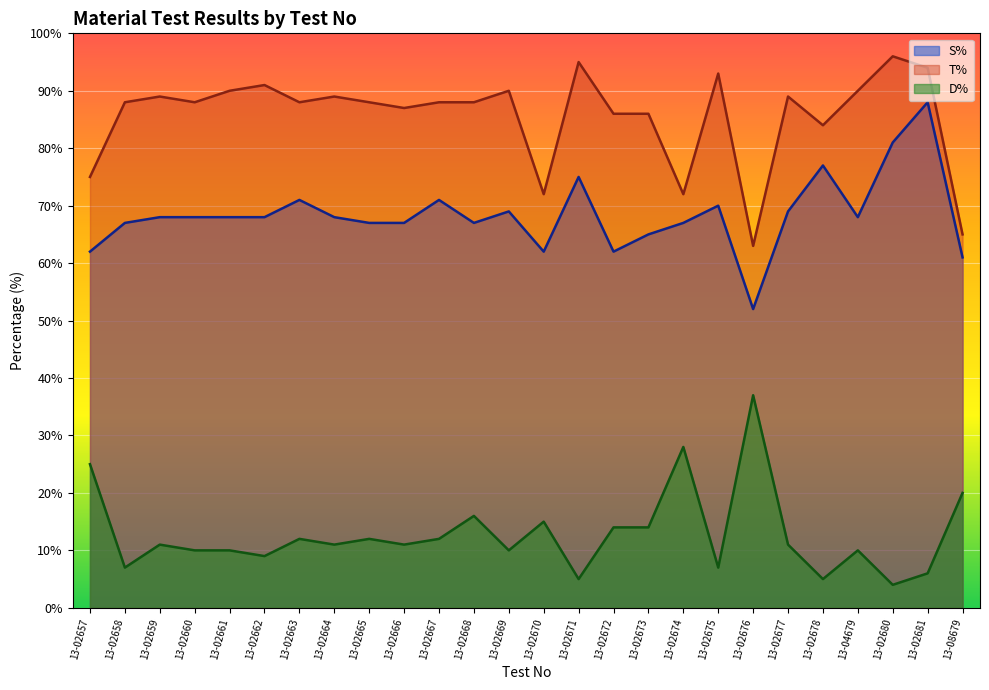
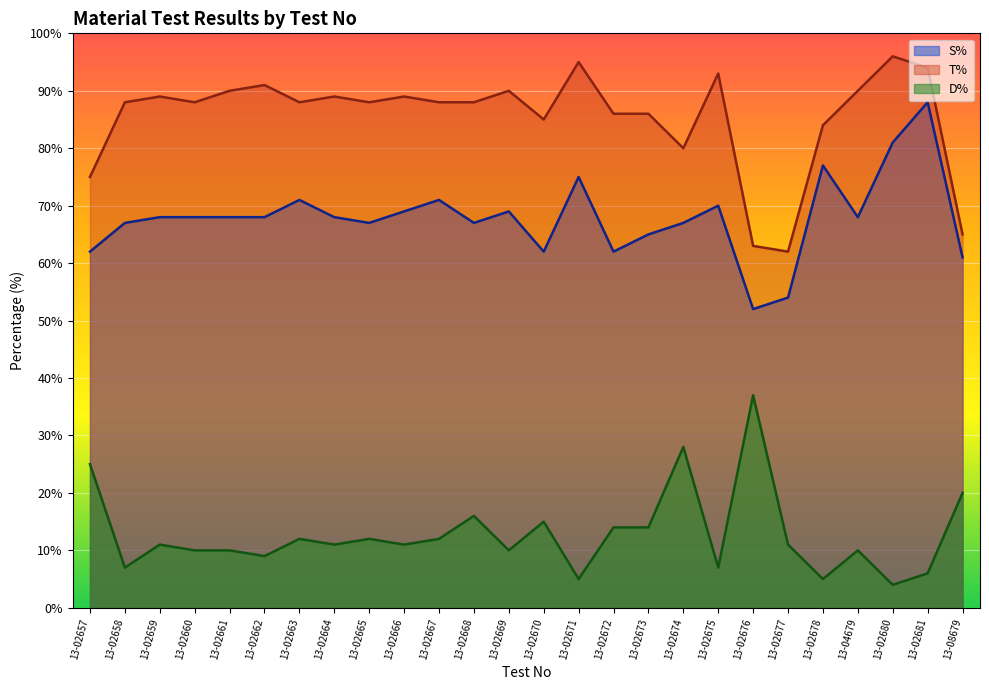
  {
    "S%": {
      "13-02657": "62%",
      "13-02658": "67%",
      "13-02659": "68%",
      "13-02660": "68%",
      "13-02661": "68%",
      "13-02662": "68%",
      "13-02663": "71%",
      "13-02664": "68%",
      "13-02665": "67%",
-     "13-02666": "67%",
+     "13-02666": "69%",
      "13-02667": "71%",
      "13-02668": "67%",
      "13-02669": "69%",
      "13-02670": "62%",
      "13-02671": "75%",
      "13-02672": "62%",
      "13-02673": "65%",
      "13-02674": "67%",
      "13-02675": "70%",
      "13-02676": "52%",
-     "13-02677": "69%",
+     "13-02677": "54%",
      "13-02678": "77%",
      "13-04679": "68%",
      "13-02680": "81%",
      "13-02681": "88%",
      "13-08679": "61%"
    },
    "T%": {
      "13-02657": "75%",
      "13-02658": "88%",
      "13-02659": "89%",
      "13-02660": "88%",
      "13-02661": "90%",
      "13-02662": "91%",
      "13-02663": "88%",
      "13-02664": "89%",
      "13-02665": "88%",
-     "13-02666": "87%",
+     "13-02666": "89%",
      "13-02667": "88%",
      "13-02668": "88%",
      "13-02669": "90%",
-     "13-02670": "72%",
+     "13-02670": "85%",
      "13-02671": "95%",
      "13-02672": "86%",
      "13-02673": "86%",
-     "13-02674": "72%",
+     "13-02674": "80%",
      "13-02675": "93%",
      "13-02676": "63%",
-     "13-02677": "89%",
+     "13-02677": "62%",
      "13-02678": "84%",
      "13-04679": "90%",
      "13-02680": "96%",
      "13-08679": "65%"
    },
    "D%": {
      "13-02657": "25%",
      "13-02658": "7%",
      "13-02659": "11%",
      "13-02660": "10%",
      "13-02661": "10%",
      "13-02662": "9%",
      "13-02663": "12%",
      "13-02664": "11%",
      "13-02665": "12%",
      "13-02666": "11%",
      "13-02667": "12%",
      "13-02668": "16%",
      "13-02669": "10%",
      "13-02670": "15%",
      "13-02671": "5%",
      "13-02672": "14%",
      "13-02673": "14%",
      "13-02674": "28%",
      "13-02675": "7%",
      "13-02676": "37%",
      "13-02677": "11%",
      "13-02678": "5%",
      "13-04679": "10%",
      "13-02680": "4%",
      "13-02681": "6%",
      "13-08679": "20%"
    }
  }
